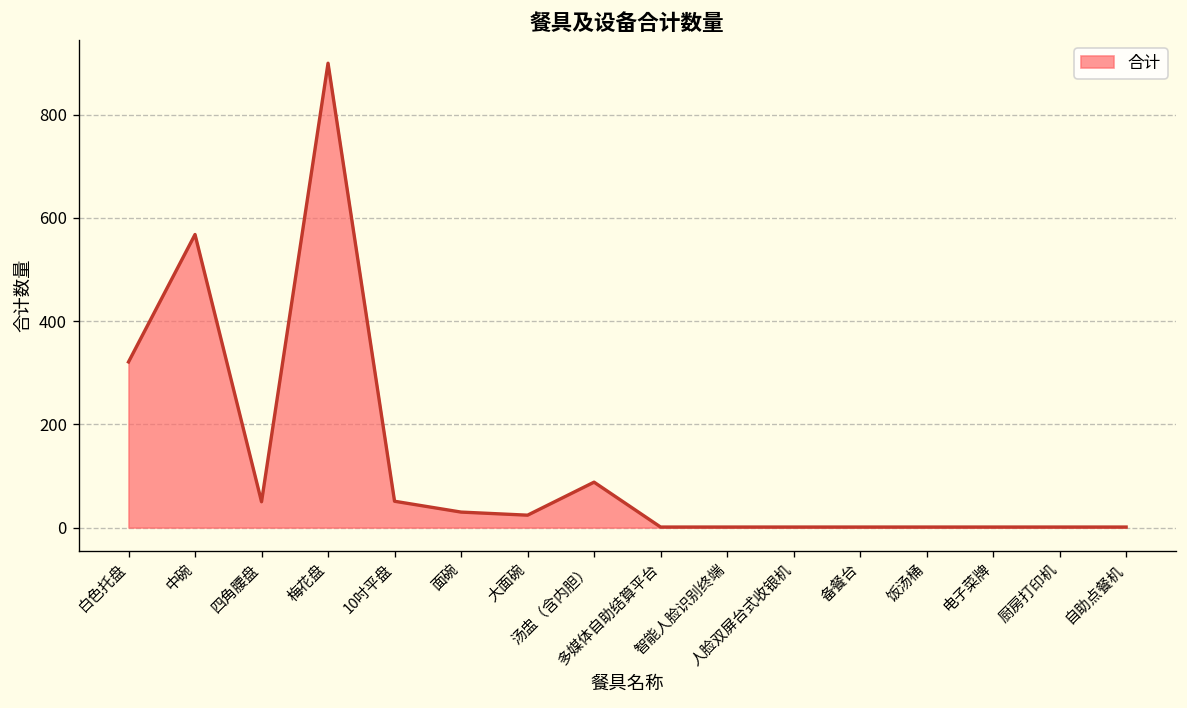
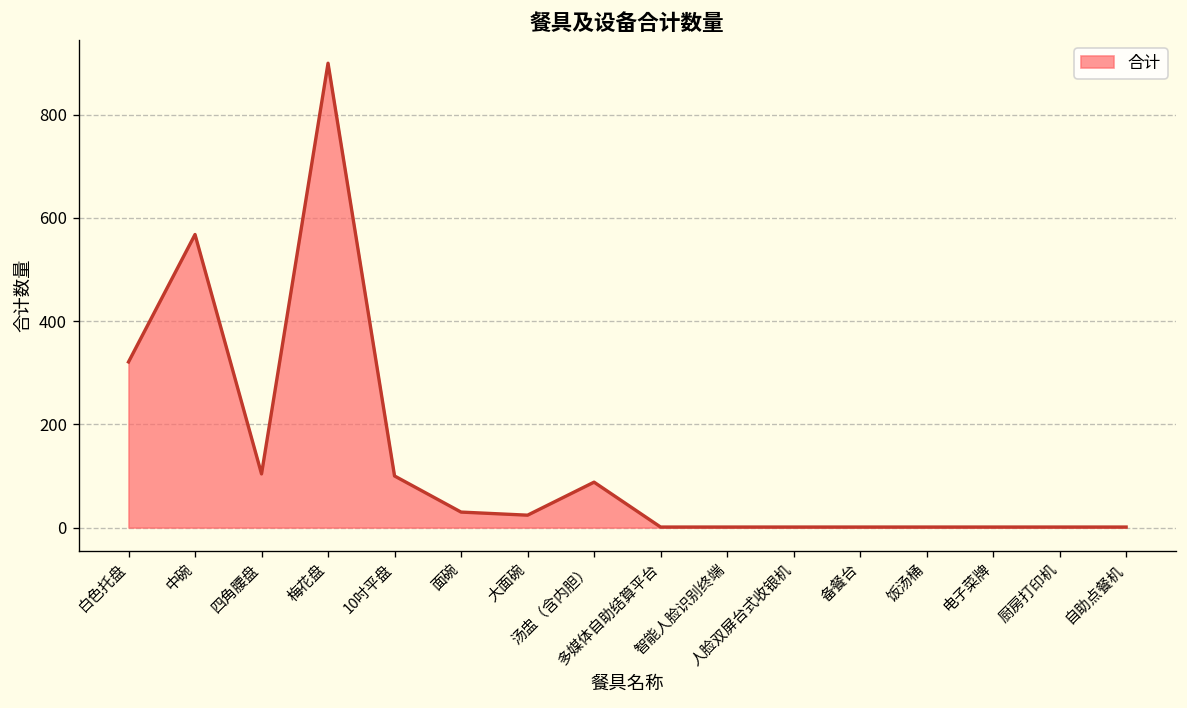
  {
    "白色托盘": 320,
    "中碗": 570,
-   "四角腰盘": 50,
+   "四角腰盘": 100,
    "梅花盘": 900,
-   "10吋平盘": 50,
+   "10吋平盘": 100,
    "面碗": 30,
    "大面碗": 20,
    "汤盅（含内胆）": 90,
    "多媒体自助结算平台": 0,
    "智能人脸识别终端": 0,
    "人脸双屏台式收银机": 0,
    "备餐台": 0,
    "饭汤桶": 0,
    "电子菜牌": 0,
    "厨房打印机": 0,
    "自助点餐机": 0
  }
